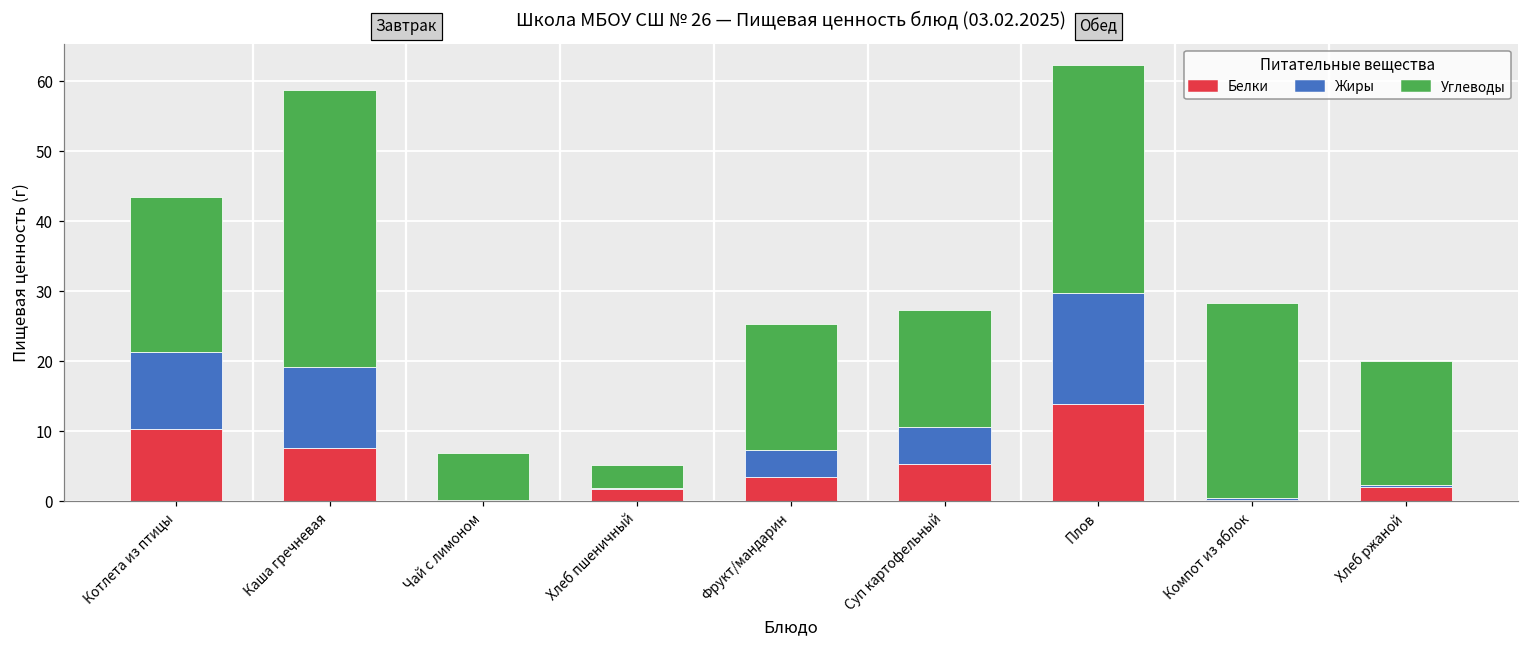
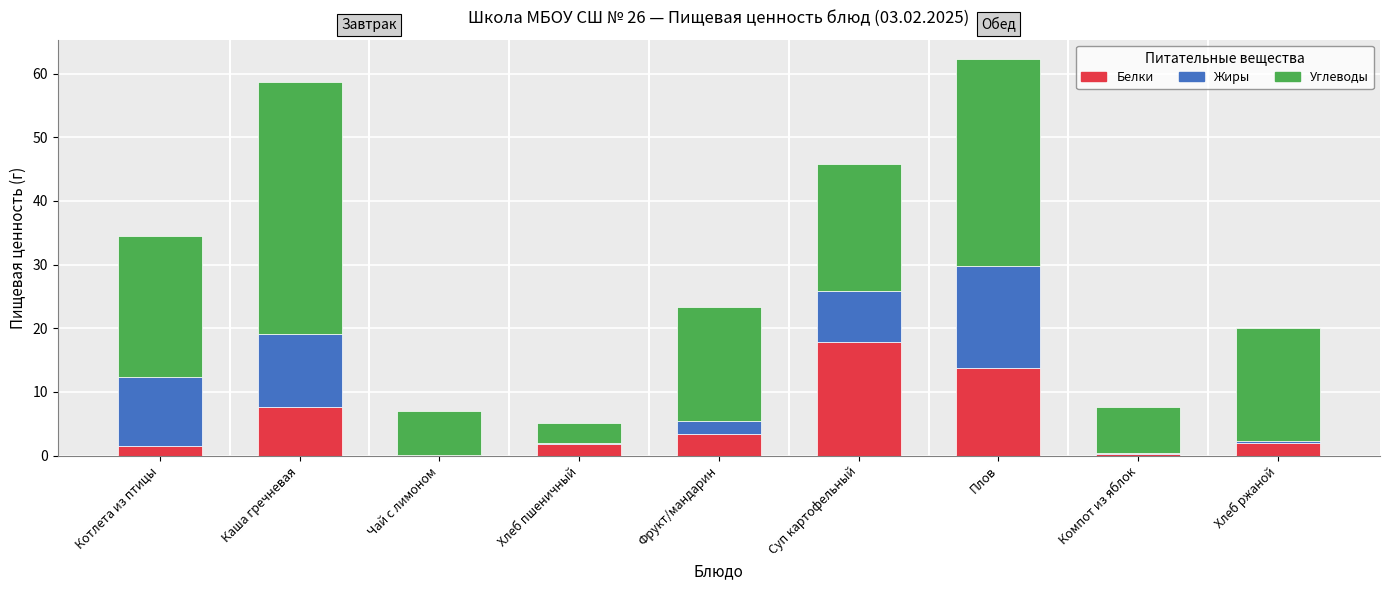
  {
    "Белки": {
-     "Котлета из птицы": 10,
+     "Котлета из птицы": 1,
      "Каша гречневая": 8,
      "Хлеб пшеничный": 2,
      "Фрукт/мандарин": 3,
-     "Суп картофельный": 5,
+     "Суп картофельный": 18,
      "Плов": 14,
      "Хлеб ржаной": 2
    },
    "Жиры": {
      "Котлета из птицы": 11,
      "Каша гречневая": 12,
-     "Фрукт/мандарин": 4,
-     "Суп картофельный": 5,
+     "Фрукт/мандарин": 2,
+     "Суп картофельный": 8,
      "Плов": 16
    },
    "Углеводы": {
      "Котлета из птицы": 22,
      "Каша гречневая": 40,
      "Чай с лимоном": 7,
      "Хлеб пшеничный": 3,
      "Фрукт/мандарин": 18,
-     "Суп картофельный": 17,
+     "Суп картофельный": 20,
      "Плов": 33,
-     "Компот из яблок": 28,
+     "Компот из яблок": 7,
      "Хлеб ржаной": 18
    }
  }
